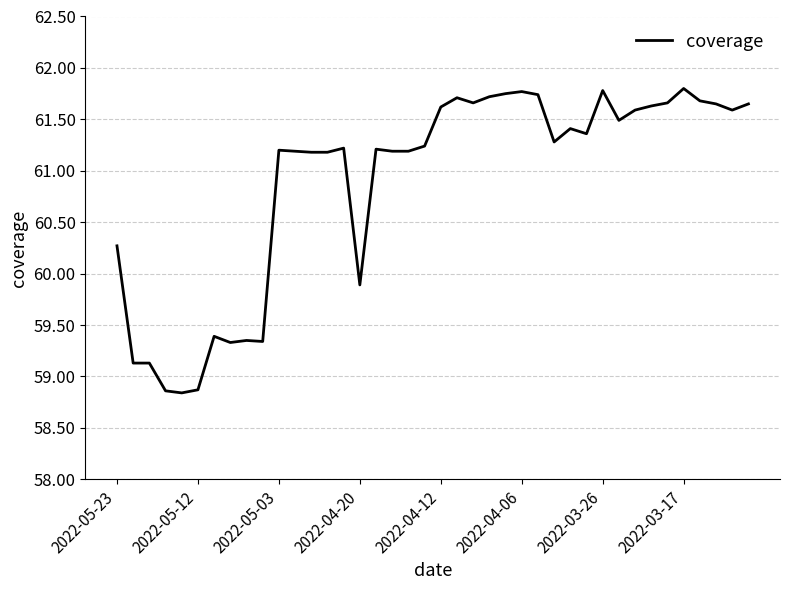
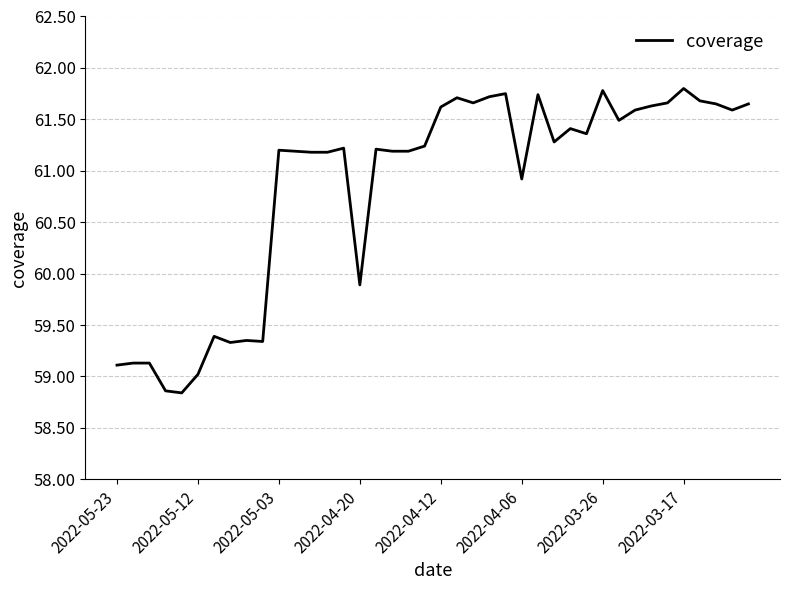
  {
-   "2022-05-23": 60.27,
-   "2022-05-12": 58.87,
+   "2022-05-23": 59.11,
+   "2022-05-12": 59.02,
    "2022-05-03": 61.20,
    "2022-04-20": 59.89,
    "2022-04-12": 61.62,
-   "2022-04-06": 61.77,
+   "2022-04-06": 60.92,
    "2022-03-26": 61.78,
    "2022-03-17": 61.80
  }
